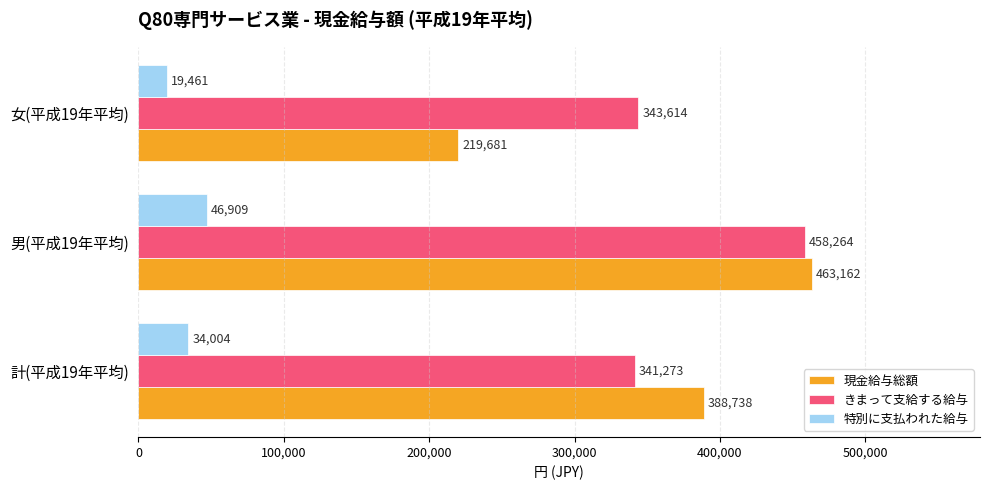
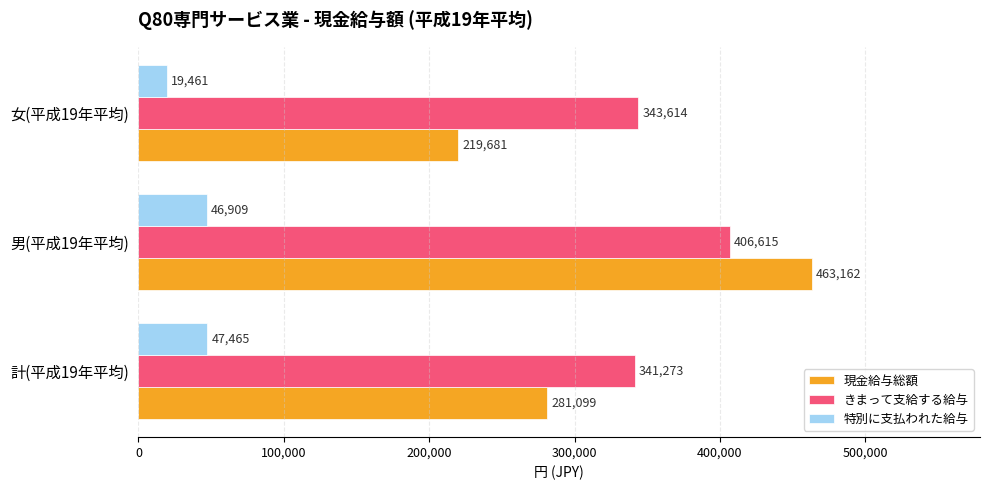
  {
    "現金給与総額": {
      "女(平成19年平均)": "219,681",
      "男(平成19年平均)": "463,162",
-     "計(平成19年平均)": "388,738"
+     "計(平成19年平均)": "281,099"
    },
    "きまって支給する給与": {
      "女(平成19年平均)": "343,614",
-     "男(平成19年平均)": "458,264",
+     "男(平成19年平均)": "406,615",
      "計(平成19年平均)": "341,273"
    },
    "特別に支払われた給与": {
      "女(平成19年平均)": "19,461",
      "男(平成19年平均)": "46,909",
-     "計(平成19年平均)": "34,004"
+     "計(平成19年平均)": "47,465"
    }
  }
